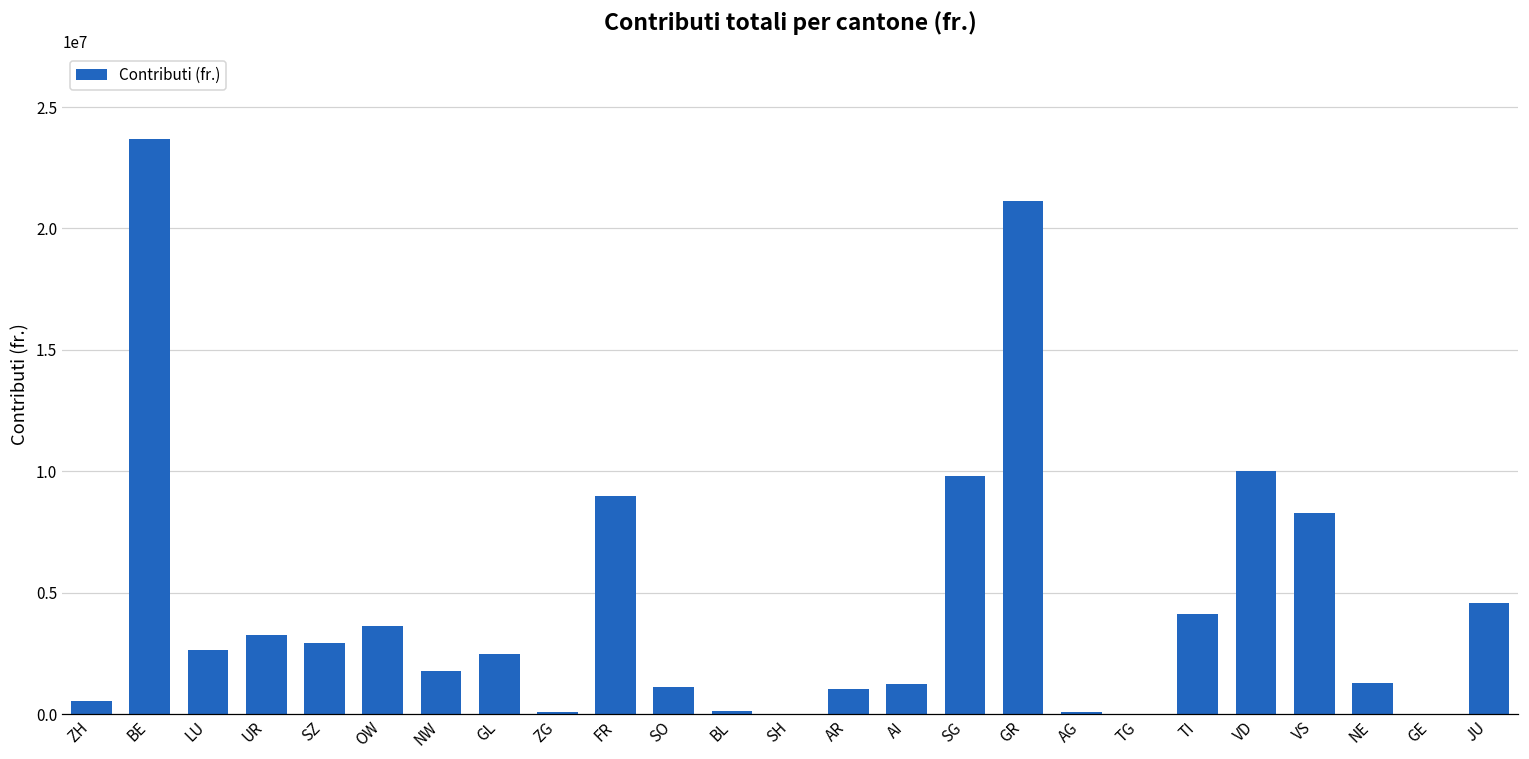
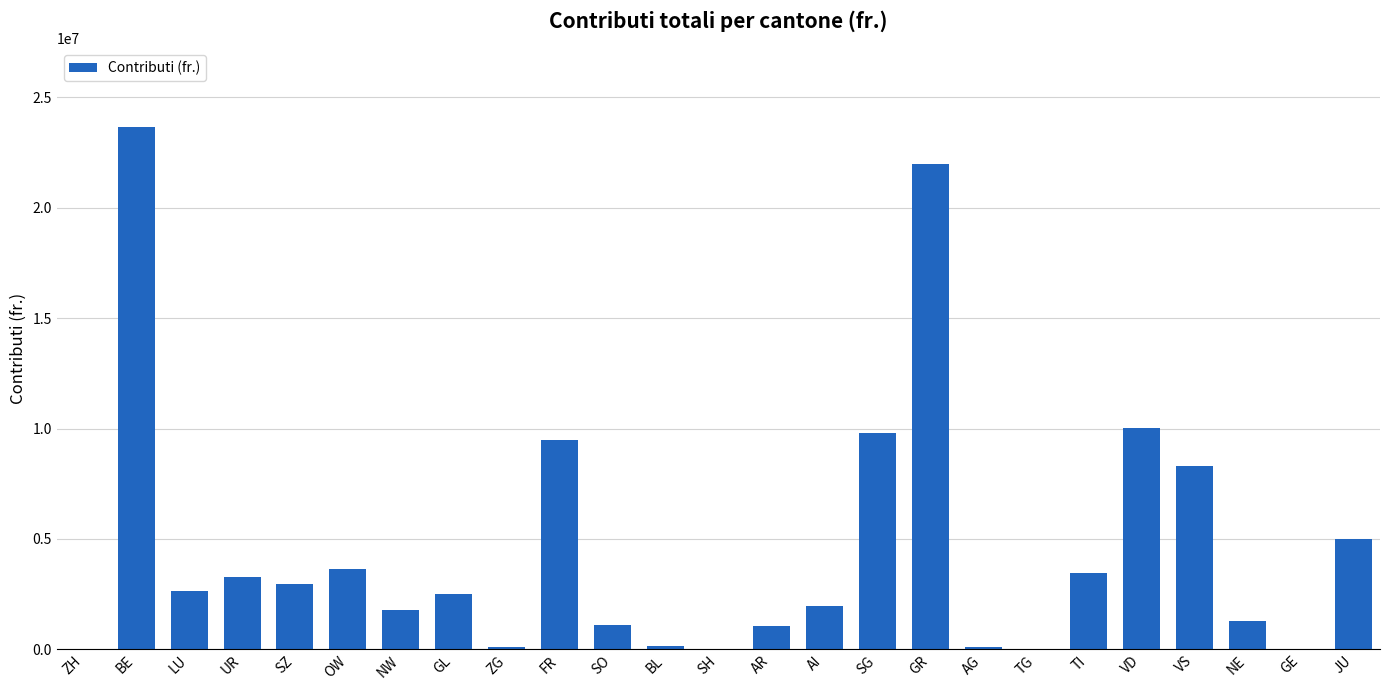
  {
-   "ZH": 500000,
+   "ZH": 0,
    "BE": 23700000,
    "LU": 2700000,
    "UR": 3300000,
    "SZ": 2900000,
    "OW": 3600000,
    "NW": 1800000,
    "GL": 2500000,
-   "FR": 9000000,
+   "FR": 9500000,
    "SO": 1100000,
    "BL": 200000,
    "AR": 1000000,
-   "AI": 1200000,
+   "AI": 2000000,
    "SG": 9800000,
-   "GR": 21100000,
+   "GR": 22000000,
    "TG": 0,
-   "TI": 4100000,
+   "TI": 3500000,
    "VD": 10000000,
    "VS": 8300000,
    "NE": 1300000,
    "GE": 0,
-   "JU": 4600000
+   "JU": 5000000
  }
